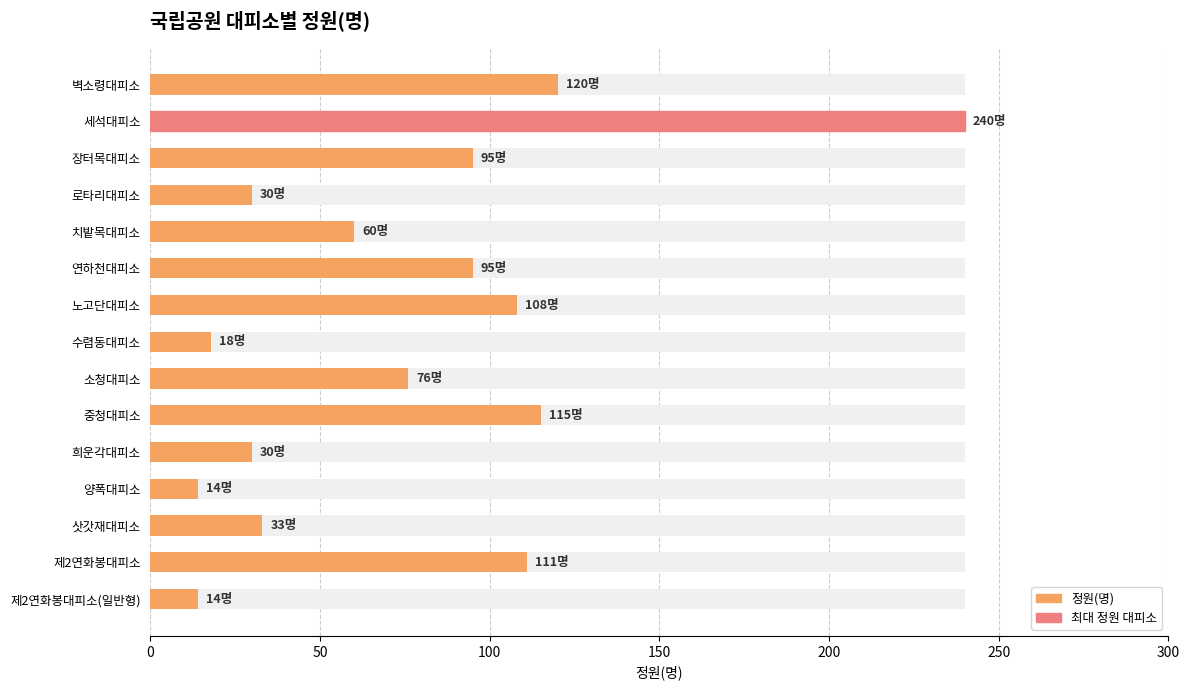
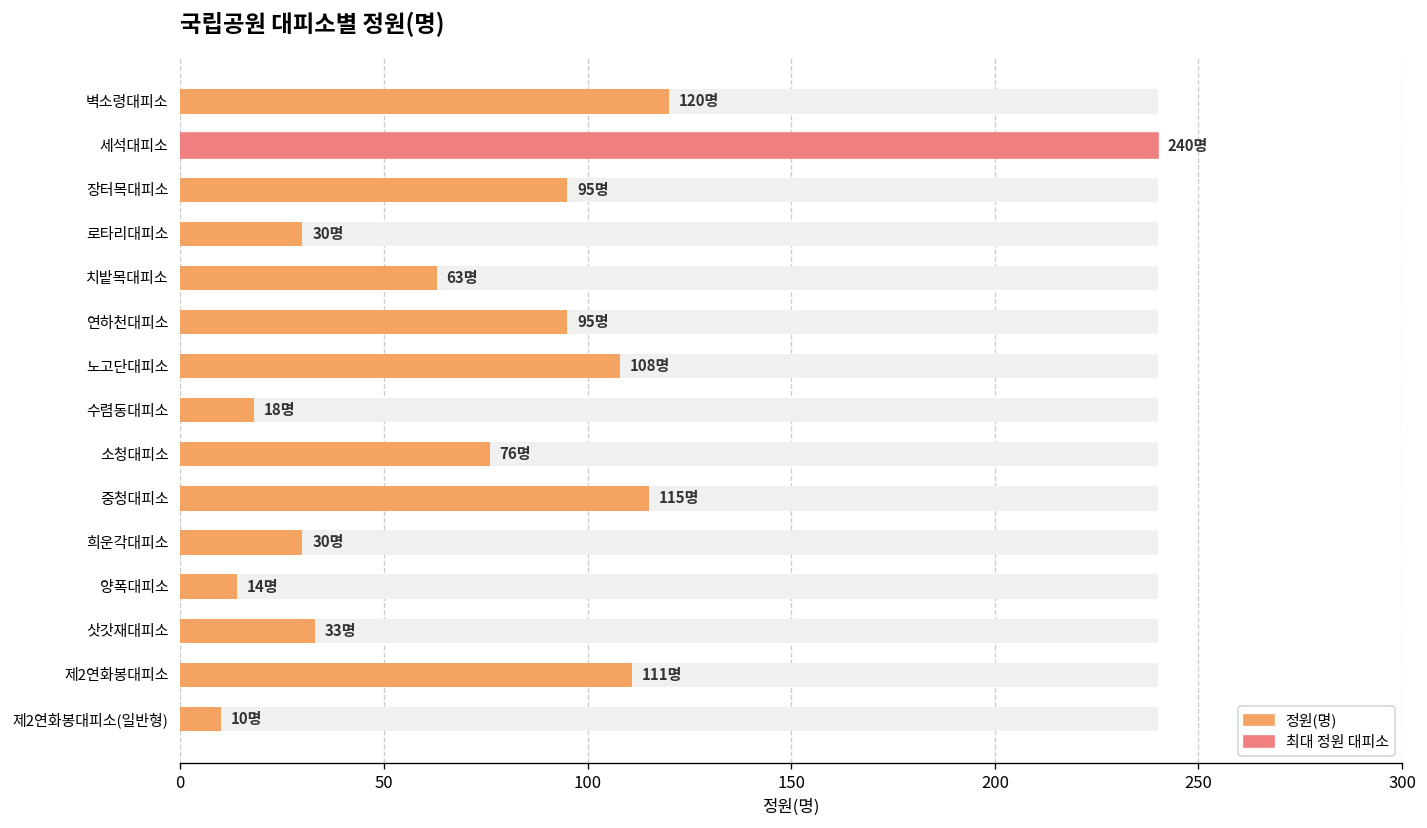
  {
    "정원(명)": {
      "세석대피소": "240명",
-     "치밭목대피소": "60명",
-     "제2연화봉대피소(일반형)": "14명"
+     "치밭목대피소": "63명",
+     "제2연화봉대피소(일반형)": "10명"
    }
  }
